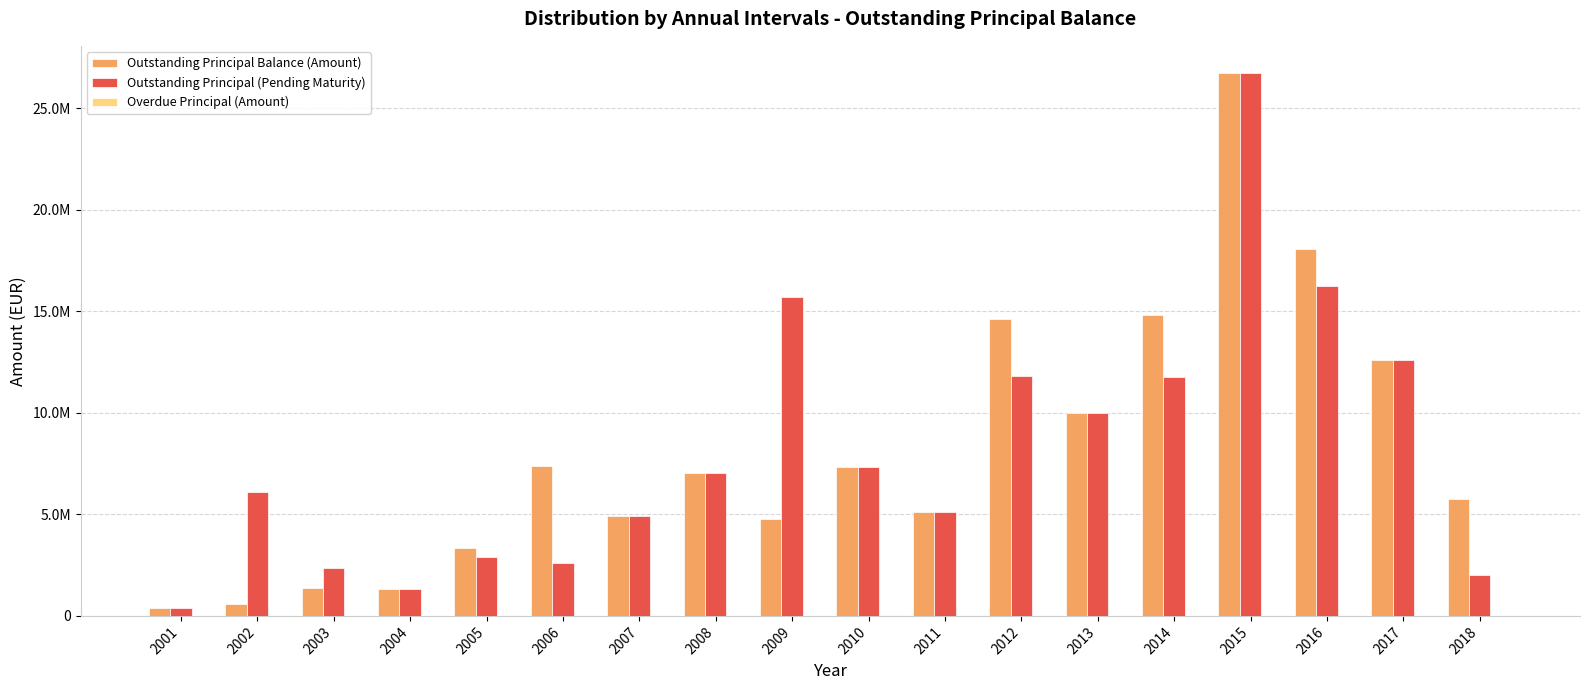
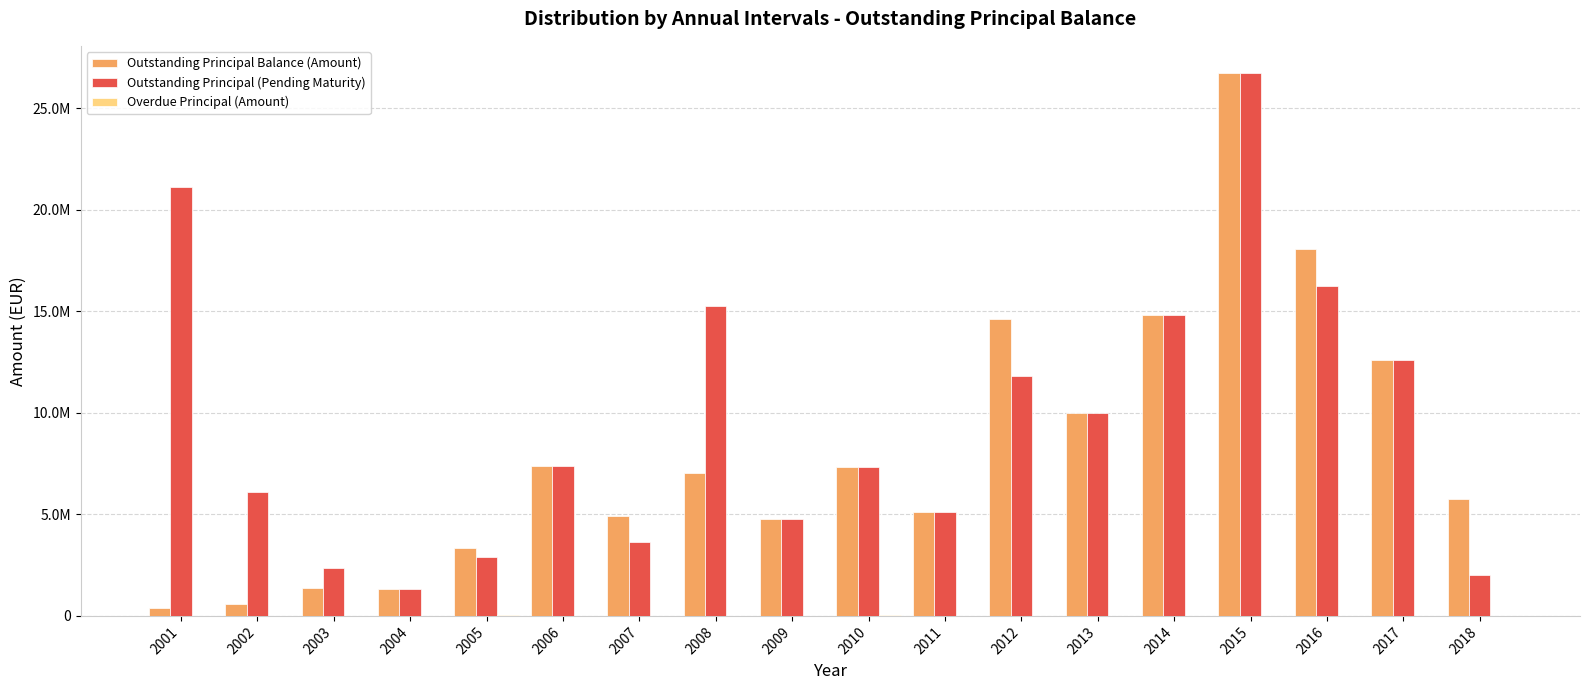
  {
    "Outstanding Principal (Pending Maturity)": {
-     "2001": 400000,
+     "2001": 21100000,
      "2002": 6100000,
      "2003": 2400000,
      "2004": 1300000,
      "2005": 2900000,
-     "2006": 2600000,
-     "2007": 4900000,
-     "2008": 7000000,
-     "2009": 15700000,
+     "2006": 7400000,
+     "2007": 3600000,
+     "2008": 15200000,
+     "2009": 4800000,
      "2010": 7300000,
      "2011": 5100000,
      "2012": 11800000,
      "2013": 10000000,
-     "2014": 11800000,
+     "2014": 14800000,
      "2015": 26700000,
      "2016": 16200000,
      "2017": 12600000,
      "2018": 2000000
    }
  }
